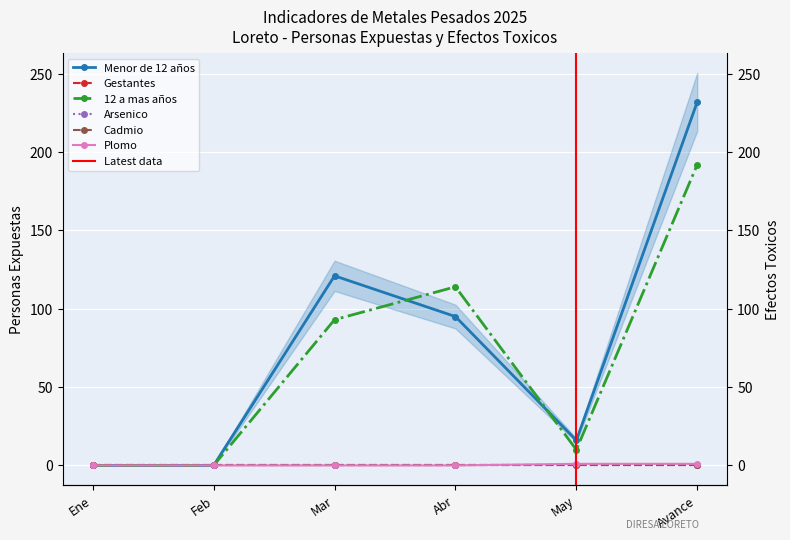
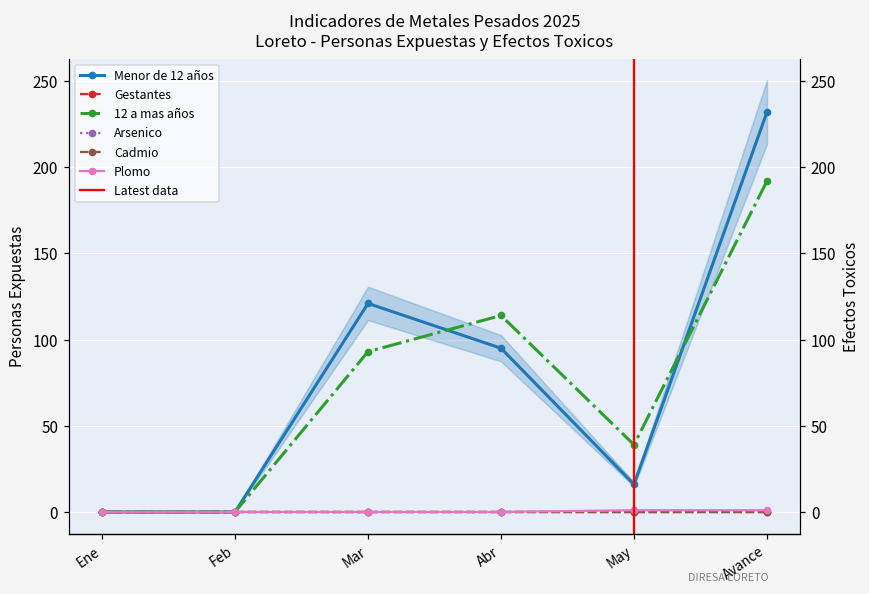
  {
    "12 a mas años": {
      "Mar": 93,
      "Abr": 114,
-     "May": 10,
+     "May": 39,
      "Avance": 192
    }
  }
